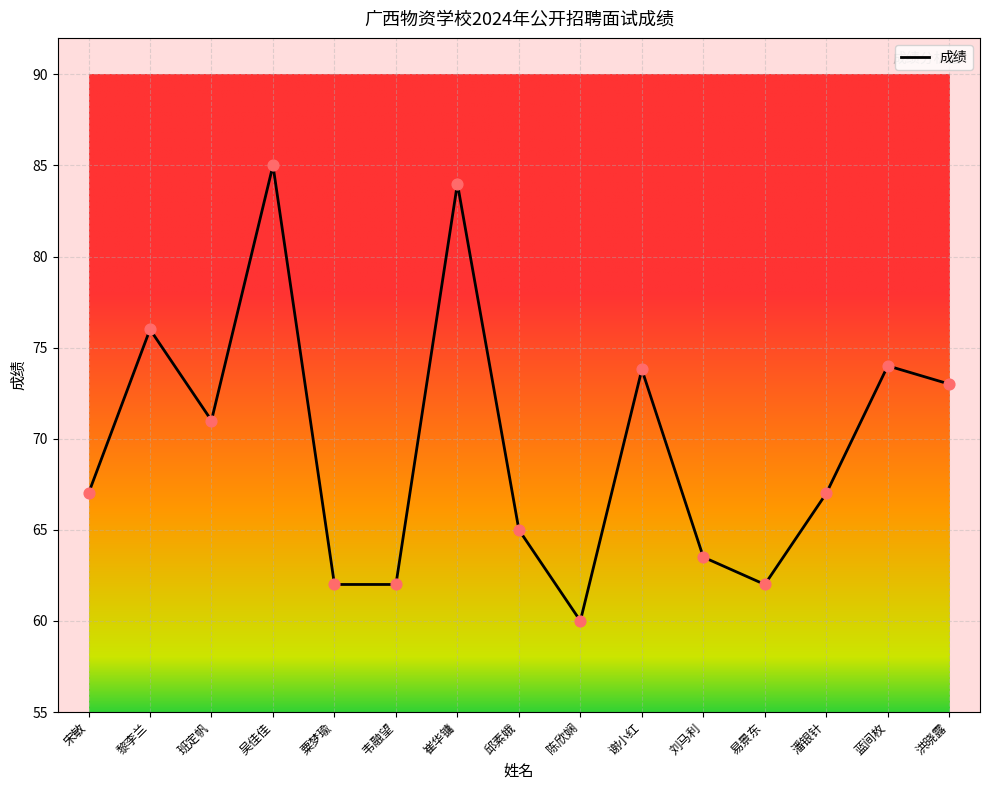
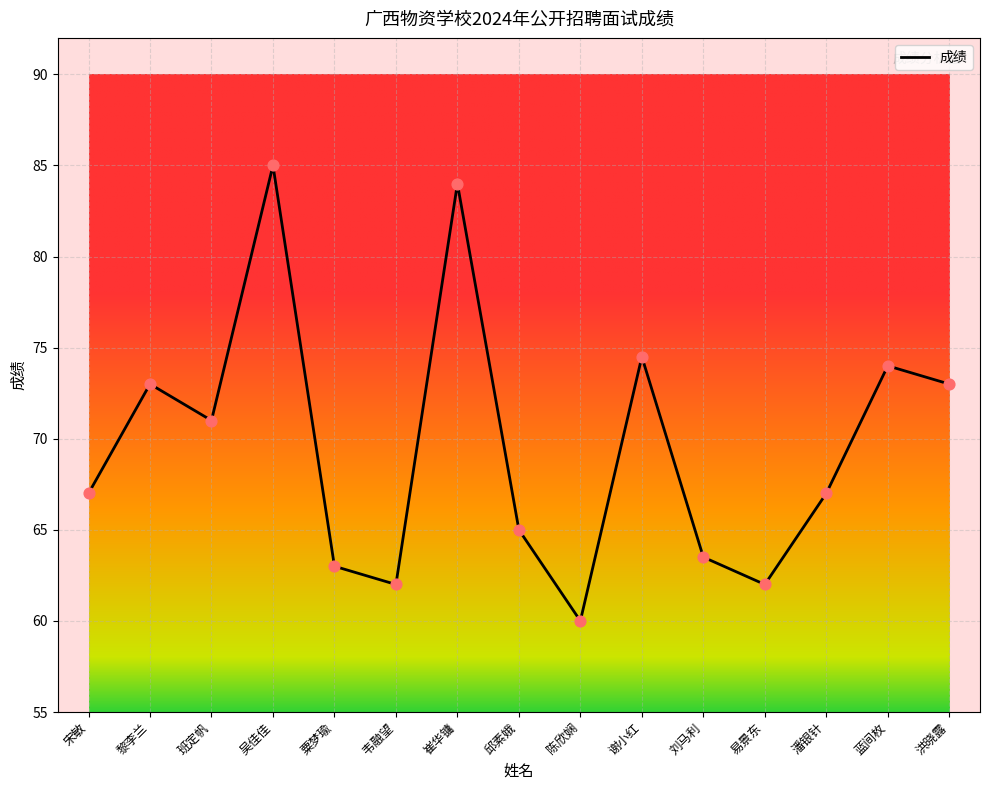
  {
    "宋敏": 67.0,
-   "黎李兰": 76,
+   "黎李兰": 73,
    "班定帆": 71.0,
    "吴佳佳": 85.0,
-   "粟梦瑜": 62,
+   "粟梦瑜": 63,
    "韦融望": 62.0,
    "崔华镛": 84.0,
    "邱素娥": 65.0,
    "陈欣娴": 60.0,
-   "谢小红": 73.8,
+   "谢小红": 74.5,
    "刘马利": 63.5,
    "易景东": 62.0,
    "潘银针": 67.0,
    "蓝间枚": 74.0,
    "洪晓露": 73.0
  }
